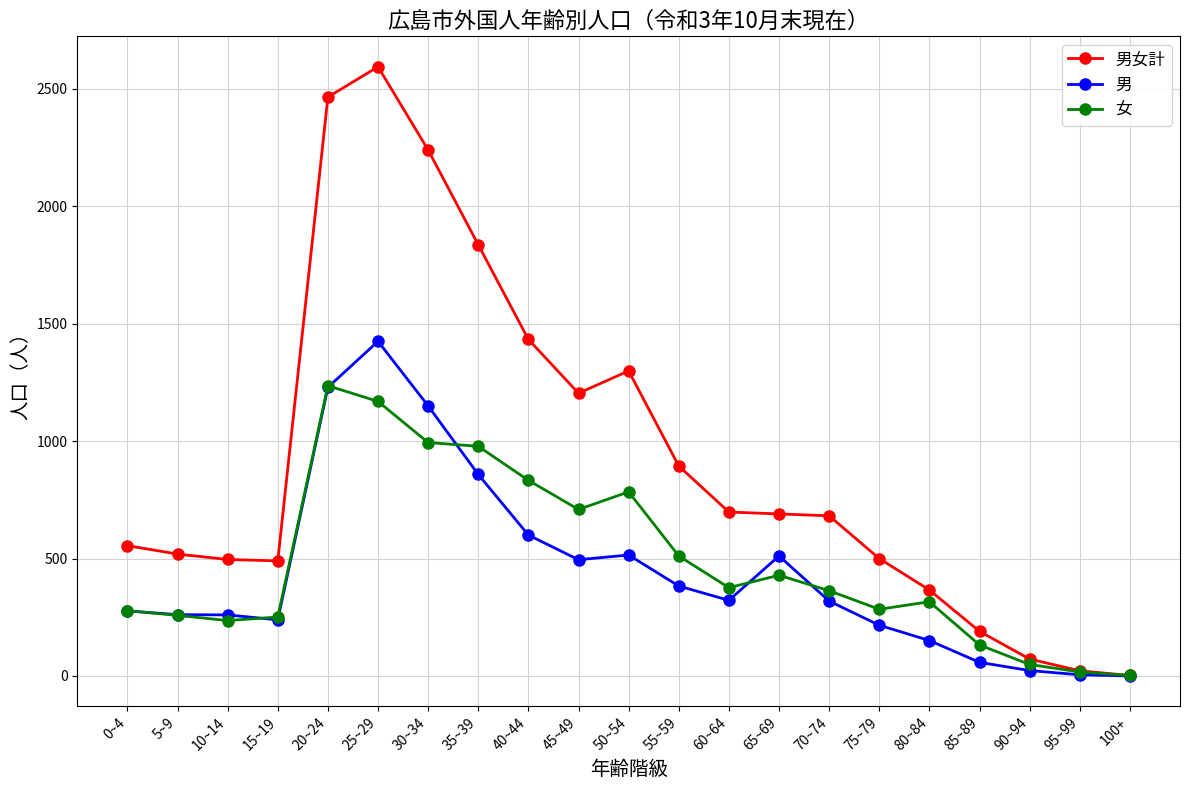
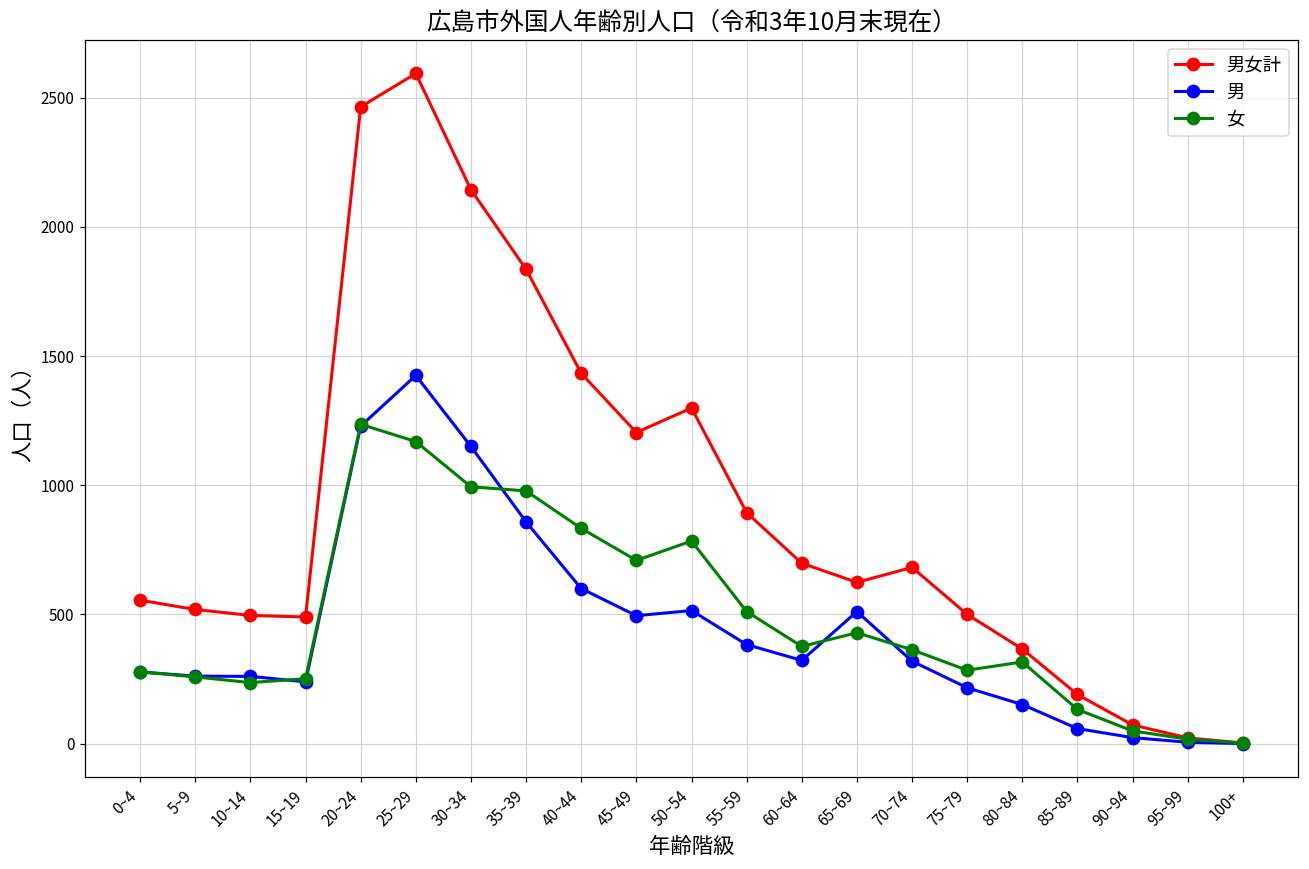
  {
    "男女計": {
      "0~4": 560,
      "5~9": 520,
      "10~14": 500,
      "15~19": 490,
      "20~24": 2470,
      "25~29": 2590,
-     "30~34": 2240,
+     "30~34": 2140,
      "35~39": 1840,
      "40~44": 1430,
      "45~49": 1200,
      "50~54": 1300,
      "55~59": 890,
      "60~64": 700,
-     "65~69": 690,
+     "65~69": 620,
      "70~74": 680,
      "75~79": 500,
      "80~84": 370,
      "85~89": 190,
      "90~94": 70
    },
    "男": {
      "10~14": 260,
      "15~19": 240,
      "25~29": 1430,
      "30~34": 1150,
      "35~39": 860,
      "40~44": 600,
      "45~49": 500,
      "50~54": 520,
      "55~59": 380,
      "60~64": 320,
      "65~69": 510,
      "70~74": 320,
      "75~79": 220,
      "80~84": 150,
      "85~89": 60,
      "90~94": 20,
      "95~99": 10
    },
    "女": {
      "10~14": 240,
      "15~19": 250,
      "25~29": 1170,
      "30~34": 990,
      "35~39": 980,
      "40~44": 830,
      "45~49": 710,
      "50~54": 780,
      "55~59": 510,
      "60~64": 380,
      "65~69": 430,
      "70~74": 360,
      "75~79": 280,
      "80~84": 320,
      "85~89": 130,
      "90~94": 50
    }
  }
